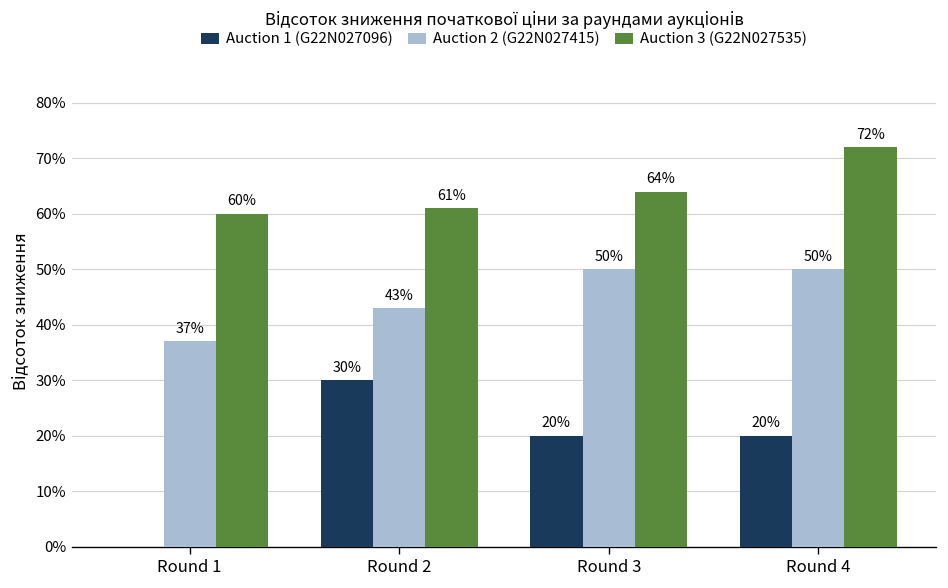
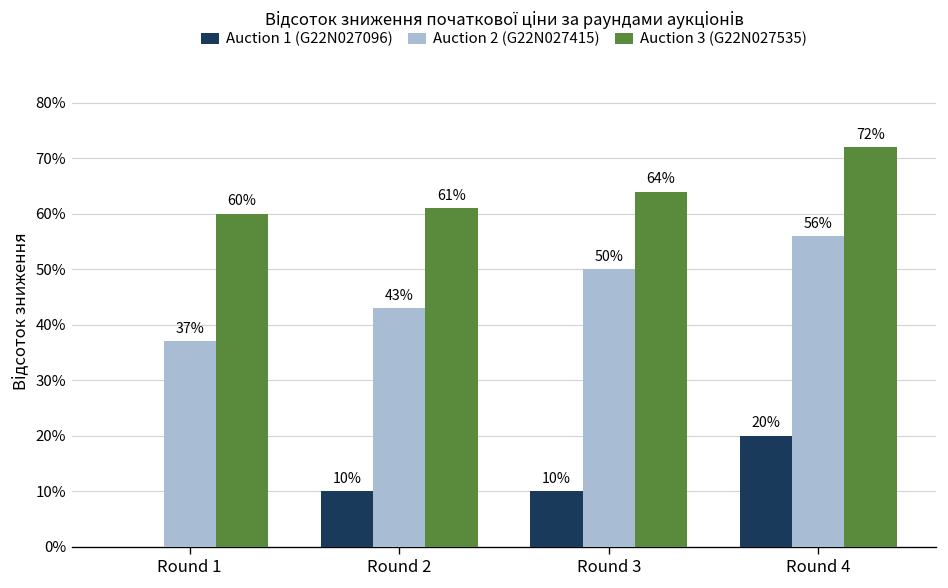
  {
    "Auction 1 (G22N027096)": {
-     "Round 2": "30%",
-     "Round 3": "20%",
+     "Round 2": "10%",
+     "Round 3": "10%",
      "Round 4": "20%"
    },
    "Auction 2 (G22N027415)": {
      "Round 1": "37%",
      "Round 2": "43%",
      "Round 3": "50%",
-     "Round 4": "50%"
+     "Round 4": "56%"
    },
    "Auction 3 (G22N027535)": {
      "Round 1": "60%",
      "Round 2": "61%",
      "Round 3": "64%",
      "Round 4": "72%"
    }
  }
